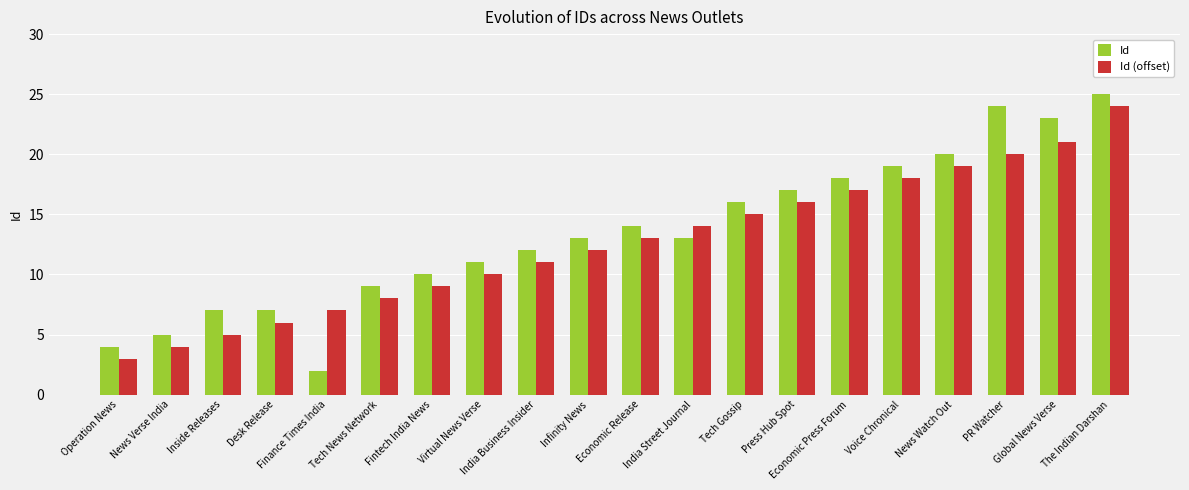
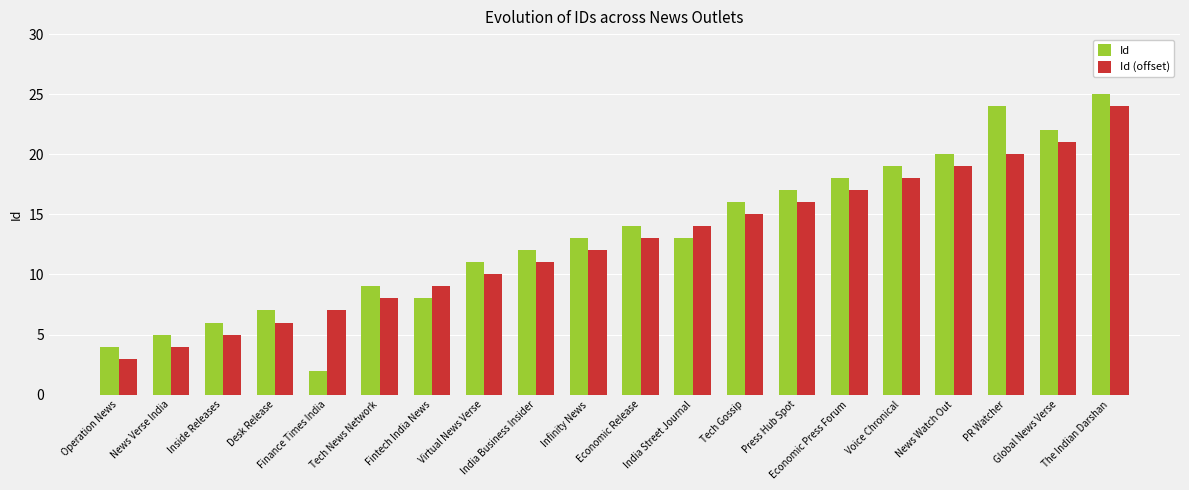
  {
    "Id": {
      "Operation News": 4,
      "News Verse India": 5,
-     "Inside Releases": 7,
+     "Inside Releases": 6,
      "Desk Release": 7,
      "Finance Times India": 2,
      "Tech News Network": 9,
-     "Fintech India News": 10,
+     "Fintech India News": 8,
      "Virtual News Verse": 11,
      "India Business Insider": 12,
      "Infinity News": 13,
      "Economic Release": 14,
      "India Street Journal": 13,
      "Tech Gossip": 16,
      "Press Hub Spot": 17,
      "Economic Press Forum": 18,
      "Voice Chronical": 19,
      "News Watch Out": 20,
      "PR Watcher": 24,
-     "Global News Verse": 23,
+     "Global News Verse": 22,
      "The Indian Darshan": 25
    },
    "Id (offset)": {
      "Operation News": 3,
      "News Verse India": 4,
      "Inside Releases": 5,
      "Desk Release": 6,
      "Finance Times India": 7,
      "Tech News Network": 8,
      "Fintech India News": 9,
      "Virtual News Verse": 10,
      "India Business Insider": 11,
      "Infinity News": 12,
      "Economic Release": 13,
      "India Street Journal": 14,
      "Tech Gossip": 15,
      "Press Hub Spot": 16,
      "Economic Press Forum": 17,
      "Voice Chronical": 18,
      "News Watch Out": 19,
      "PR Watcher": 20,
      "Global News Verse": 21,
      "The Indian Darshan": 24
    }
  }
